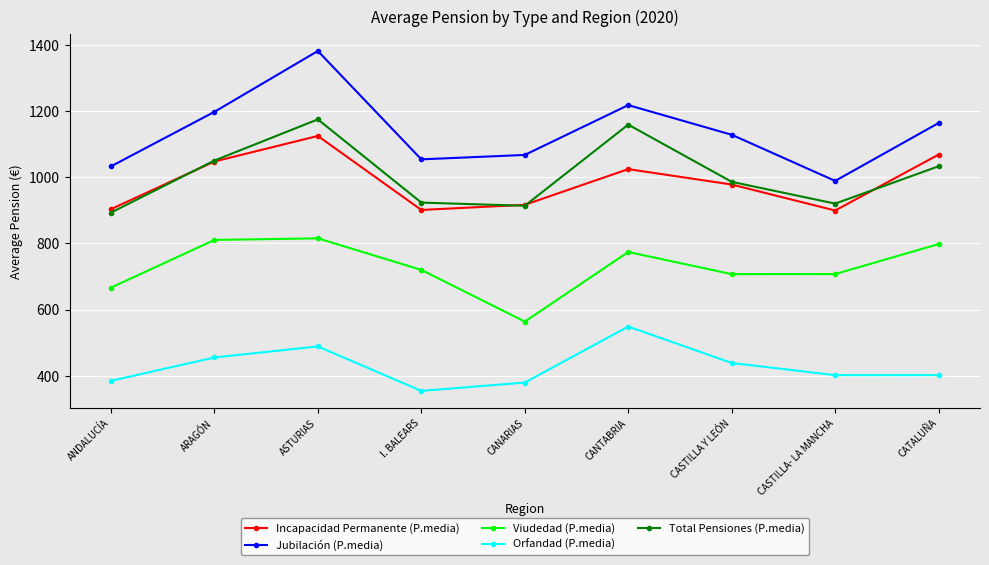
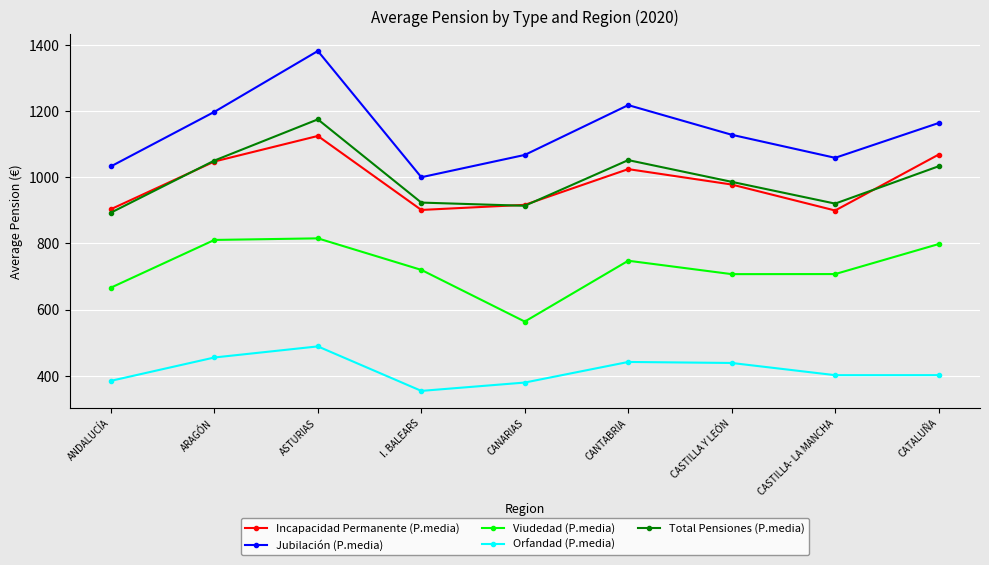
  {
    "Incapacidad Permanente (P.media)": {
      "ANDALUCÍA": 900,
      "ASTURIAS": 1120,
      "I. BALEARS": 900,
      "CANTABRIA": 1020,
      "CASTILLA Y LEÓN": 980,
      "CASTILLA- LA MANCHA": 900,
      "CATALUÑA": 1070
    },
    "Jubilación (P.media)": {
      "ANDALUCÍA": 1030,
      "ARAGÓN": 1200,
      "ASTURIAS": 1380,
-     "I. BALEARS": 1050,
+     "I. BALEARS": 1000,
      "CANARIAS": 1070,
      "CANTABRIA": 1220,
      "CASTILLA Y LEÓN": 1130,
-     "CASTILLA- LA MANCHA": 990,
+     "CASTILLA- LA MANCHA": 1060,
      "CATALUÑA": 1160
    },
    "Viudedad (P.media)": {
      "ANDALUCÍA": 670,
      "ARAGÓN": 810,
      "ASTURIAS": 820,
      "I. BALEARS": 720,
      "CANARIAS": 560,
-     "CANTABRIA": 770,
+     "CANTABRIA": 750,
      "CASTILLA Y LEÓN": 710,
      "CASTILLA- LA MANCHA": 710,
      "CATALUÑA": 800
    },
    "Orfandad (P.media)": {
      "ANDALUCÍA": 380,
      "ARAGÓN": 460,
      "ASTURIAS": 490,
      "I. BALEARS": 350,
      "CANARIAS": 380,
-     "CANTABRIA": 550,
+     "CANTABRIA": 440,
      "CASTILLA Y LEÓN": 440,
      "CASTILLA- LA MANCHA": 400,
      "CATALUÑA": 400
    },
    "Total Pensiones (P.media)": {
      "ANDALUCÍA": 890,
      "ASTURIAS": 1170,
      "I. BALEARS": 920,
-     "CANTABRIA": 1160,
+     "CANTABRIA": 1050,
      "CASTILLA Y LEÓN": 990,
      "CASTILLA- LA MANCHA": 920,
      "CATALUÑA": 1030
    }
  }
